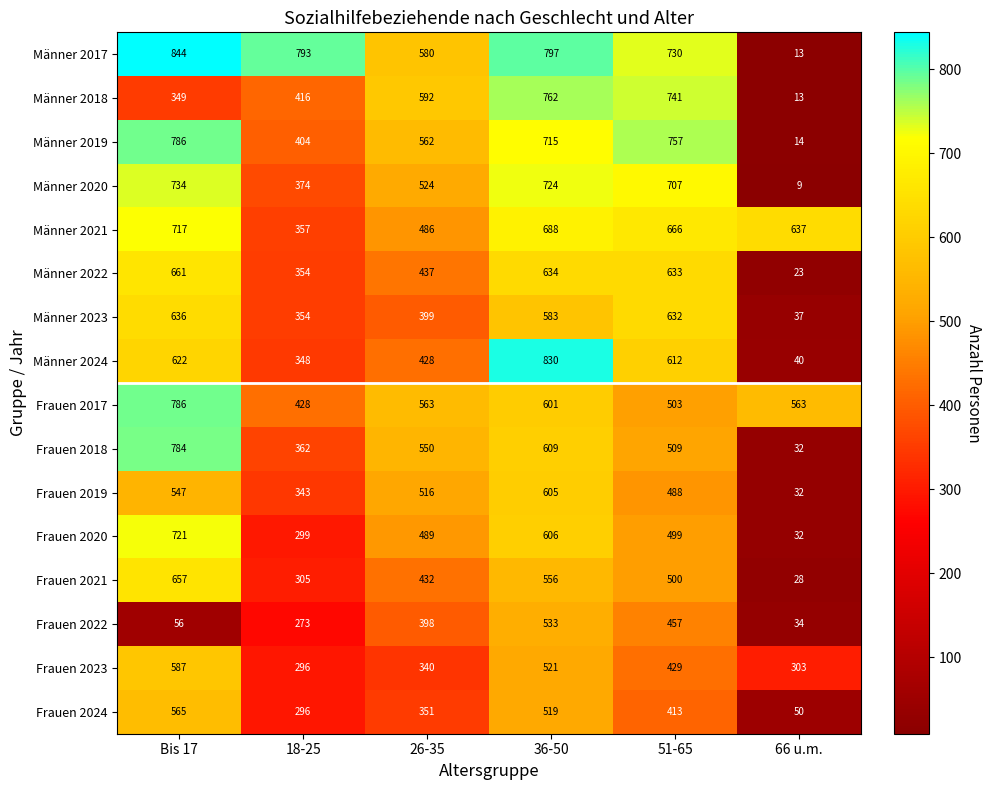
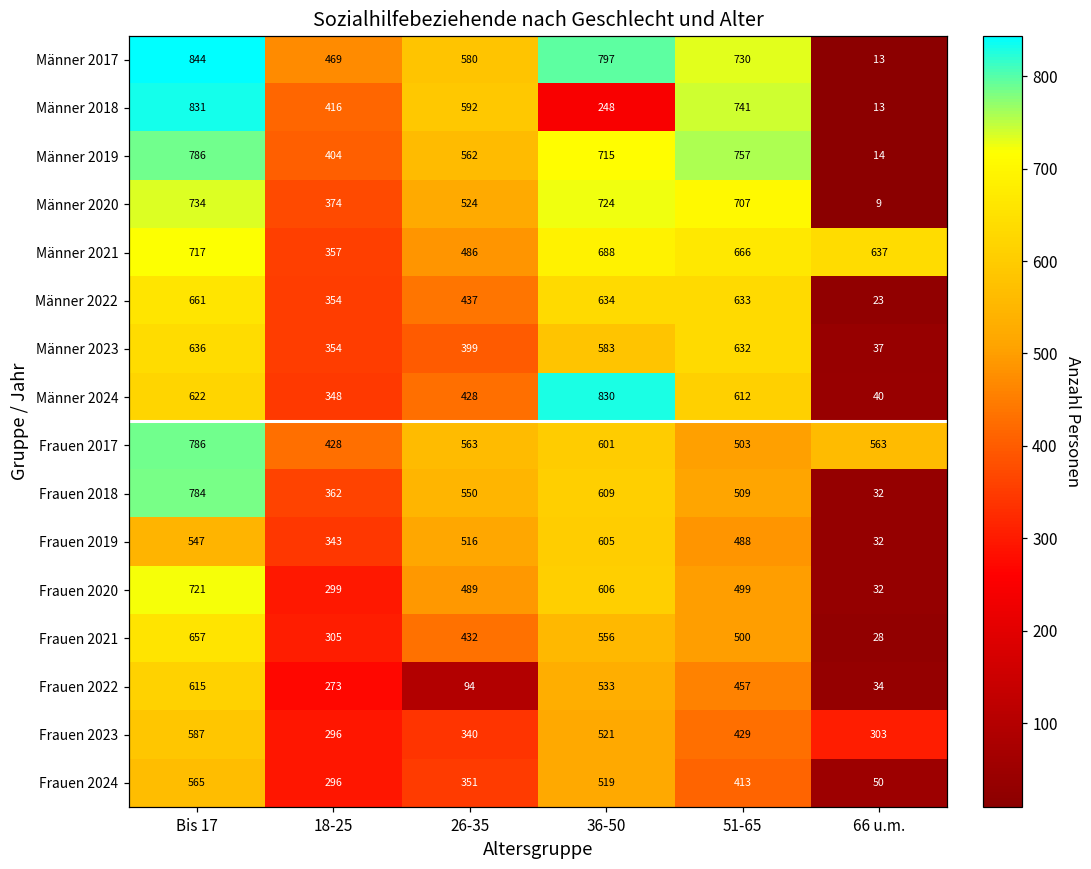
  {
    "Männer 2017": {
      "Bis 17": 844,
-     "18-25": 793,
+     "18-25": 469,
      "26-35": 580,
      "36-50": 797,
      "51-65": 730,
      "66 u.m.": 13
    },
    "Männer 2018": {
-     "Bis 17": 349,
+     "Bis 17": 831,
      "18-25": 416,
      "26-35": 592,
-     "36-50": 762,
+     "36-50": 248,
      "51-65": 741,
      "66 u.m.": 13
    },
    "Männer 2019": {
      "Bis 17": 786,
      "18-25": 404,
      "26-35": 562,
      "36-50": 715,
      "51-65": 757,
      "66 u.m.": 14
    },
    "Männer 2020": {
      "Bis 17": 734,
      "18-25": 374,
      "26-35": 524,
      "36-50": 724,
      "51-65": 707,
      "66 u.m.": 9
    },
    "Männer 2021": {
      "Bis 17": 717,
      "18-25": 357,
      "26-35": 486,
      "36-50": 688,
      "51-65": 666,
      "66 u.m.": 637
    },
    "Männer 2022": {
      "Bis 17": 661,
      "18-25": 354,
      "26-35": 437,
      "36-50": 634,
      "51-65": 633,
      "66 u.m.": 23
    },
    "Männer 2023": {
      "Bis 17": 636,
      "18-25": 354,
      "26-35": 399,
      "36-50": 583,
      "51-65": 632,
      "66 u.m.": 37
    },
    "Männer 2024": {
      "Bis 17": 622,
      "18-25": 348,
      "26-35": 428,
      "36-50": 830,
      "51-65": 612,
      "66 u.m.": 40
    },
    "Frauen 2017": {
      "Bis 17": 786,
      "18-25": 428,
      "26-35": 563,
      "36-50": 601,
      "51-65": 503,
      "66 u.m.": 563
    },
    "Frauen 2018": {
      "Bis 17": 784,
      "18-25": 362,
      "26-35": 550,
      "36-50": 609,
      "51-65": 509,
      "66 u.m.": 32
    },
    "Frauen 2019": {
      "Bis 17": 547,
      "18-25": 343,
      "26-35": 516,
      "36-50": 605,
      "51-65": 488,
      "66 u.m.": 32
    },
    "Frauen 2020": {
      "Bis 17": 721,
      "18-25": 299,
      "26-35": 489,
      "36-50": 606,
      "51-65": 499,
      "66 u.m.": 32
    },
    "Frauen 2021": {
      "Bis 17": 657,
      "18-25": 305,
      "26-35": 432,
      "36-50": 556,
      "51-65": 500,
      "66 u.m.": 28
    },
    "Frauen 2022": {
-     "Bis 17": 56,
+     "Bis 17": 615,
      "18-25": 273,
-     "26-35": 398,
+     "26-35": 94,
      "36-50": 533,
      "51-65": 457,
      "66 u.m.": 34
    },
    "Frauen 2023": {
      "Bis 17": 587,
      "18-25": 296,
      "26-35": 340,
      "36-50": 521,
      "51-65": 429,
      "66 u.m.": 303
    },
    "Frauen 2024": {
      "Bis 17": 565,
      "18-25": 296,
      "26-35": 351,
      "36-50": 519,
      "51-65": 413,
      "66 u.m.": 50
    }
  }
